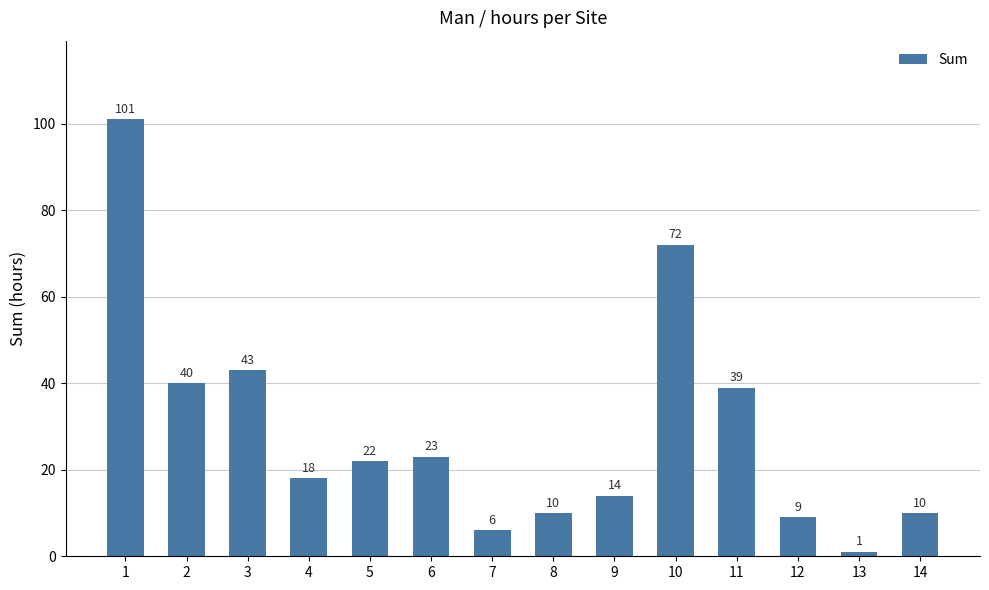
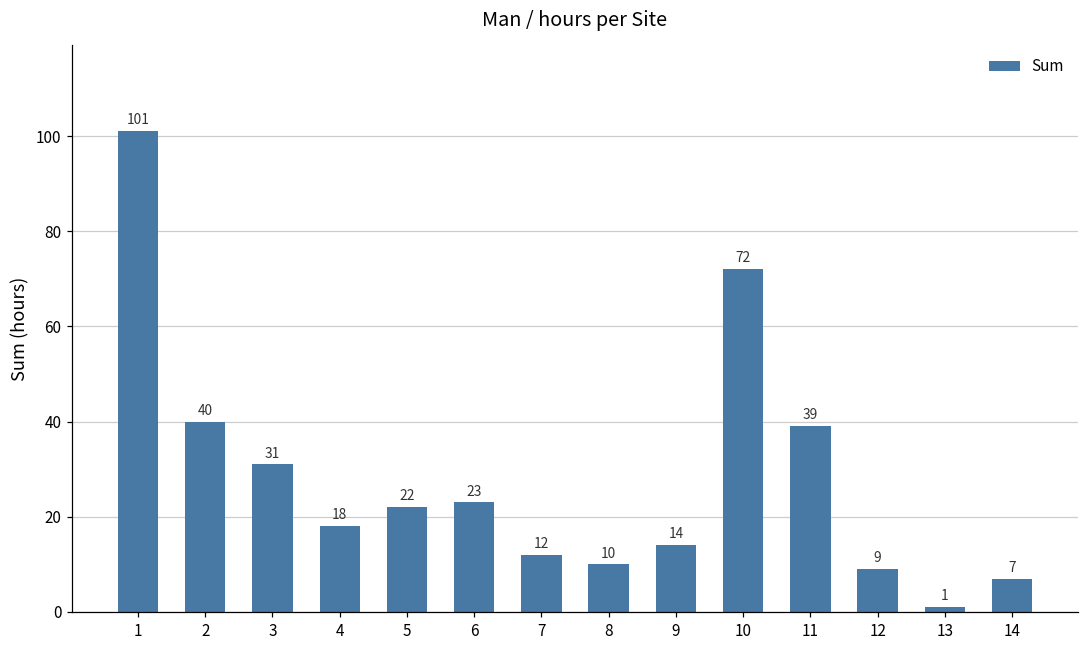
  {
    "1": 101,
    "2": 40,
-   "3": 43,
+   "3": 31,
    "4": 18,
    "5": 22,
    "6": 23,
-   "7": 6,
+   "7": 12,
    "8": 10,
    "9": 14,
    "10": 72,
    "11": 39,
    "12": 9,
    "13": 1,
-   "14": 10
+   "14": 7
  }
